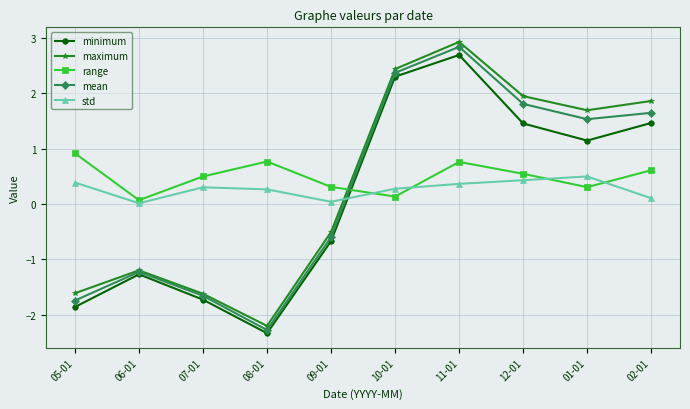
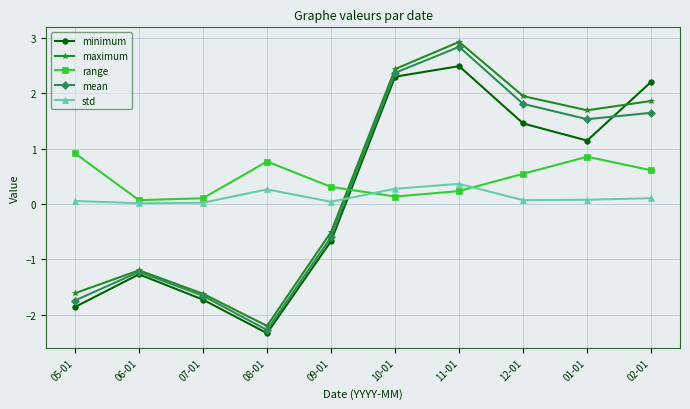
  {
    "minimum": {
      "05-01": -1.9,
      "07-01": -1.7,
      "08-01": -2.3,
      "09-01": -0.7,
      "10-01": 2.3,
-     "11-01": 2.7,
+     "11-01": 2.5,
      "12-01": 1.5,
      "01-01": 1.1,
-     "02-01": 1.5
+     "02-01": 2.2
    },
    "range": {
      "05-01": 0.9,
      "06-01": 0.1,
-     "07-01": 0.5,
+     "07-01": 0.1,
      "08-01": 0.8,
      "09-01": 0.3,
      "10-01": 0.1,
-     "11-01": 0.8,
+     "11-01": 0.2,
      "12-01": 0.5,
-     "01-01": 0.3,
+     "01-01": 0.9,
      "02-01": 0.6
    },
    "std": {
-     "05-01": 0.4,
+     "05-01": 0.1,
      "06-01": 0.0,
-     "07-01": 0.3,
+     "07-01": 0.0,
      "08-01": 0.3,
      "09-01": 0.0,
      "10-01": 0.3,
      "11-01": 0.4,
-     "12-01": 0.4,
-     "01-01": 0.5,
+     "12-01": 0.1,
+     "01-01": 0.1,
      "02-01": 0.1
    }
  }
